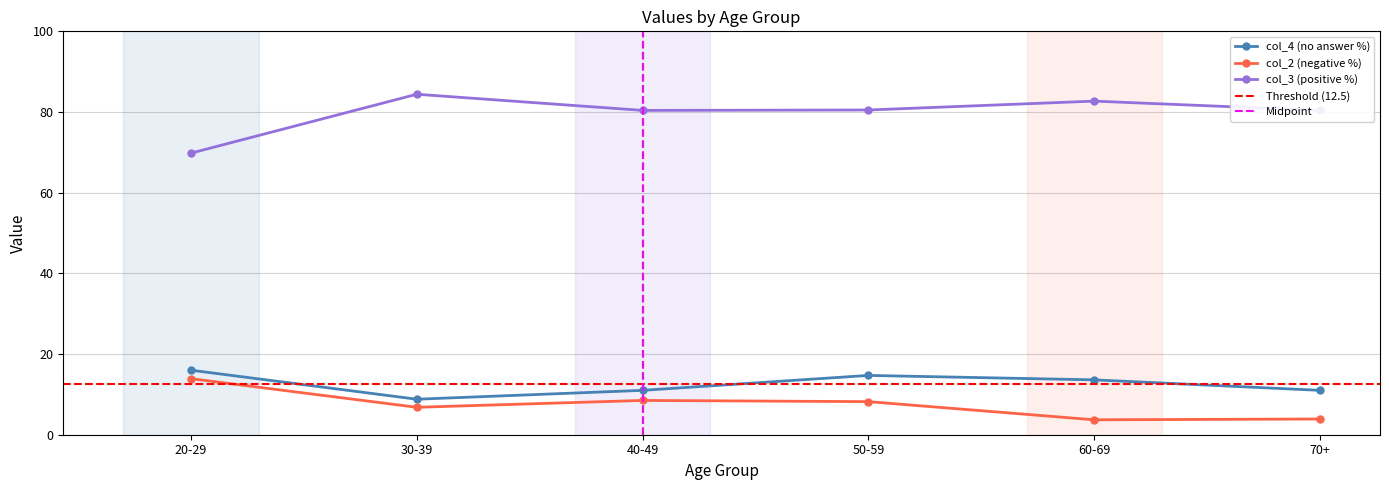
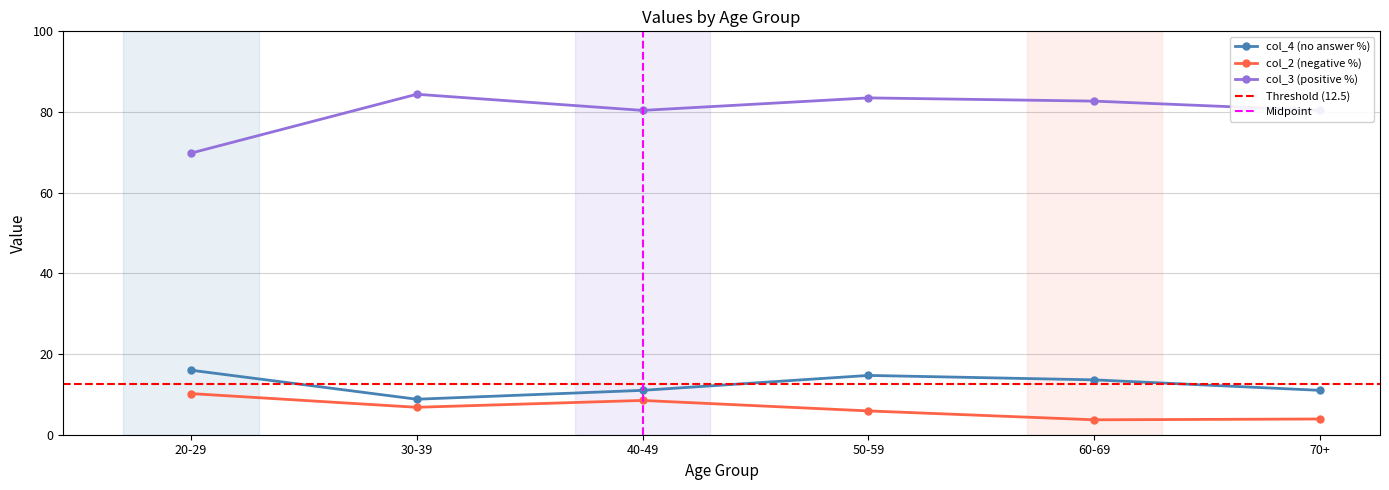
  {
    "col_4 (no answer %)": {
      "20-29": 16,
      "30-39": 9,
      "40-49": 11,
      "50-59": 15,
      "60-69": 14,
      "70+": 11
    },
    "col_2 (negative %)": {
-     "20-29": 14,
+     "20-29": 10,
      "30-39": 7,
      "40-49": 9,
-     "50-59": 8,
+     "50-59": 6,
      "60-69": 4,
      "70+": 4
    },
    "col_3 (positive %)": {
      "20-29": 70,
      "30-39": 84,
      "40-49": 80,
-     "50-59": 81,
+     "50-59": 84,
      "60-69": 83
    }
  }
